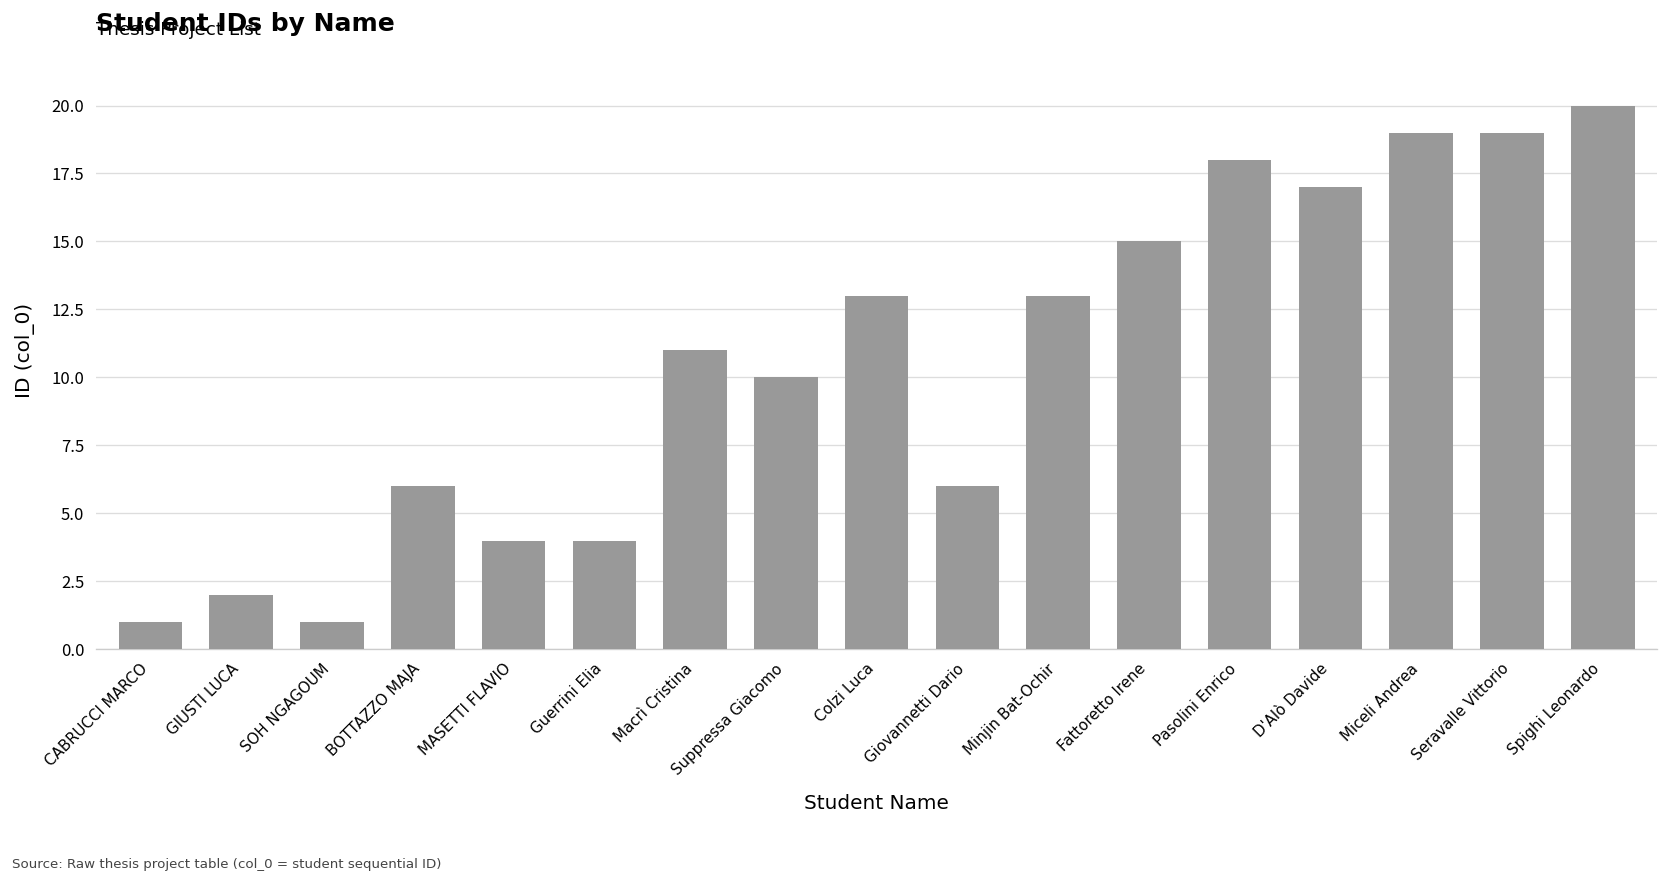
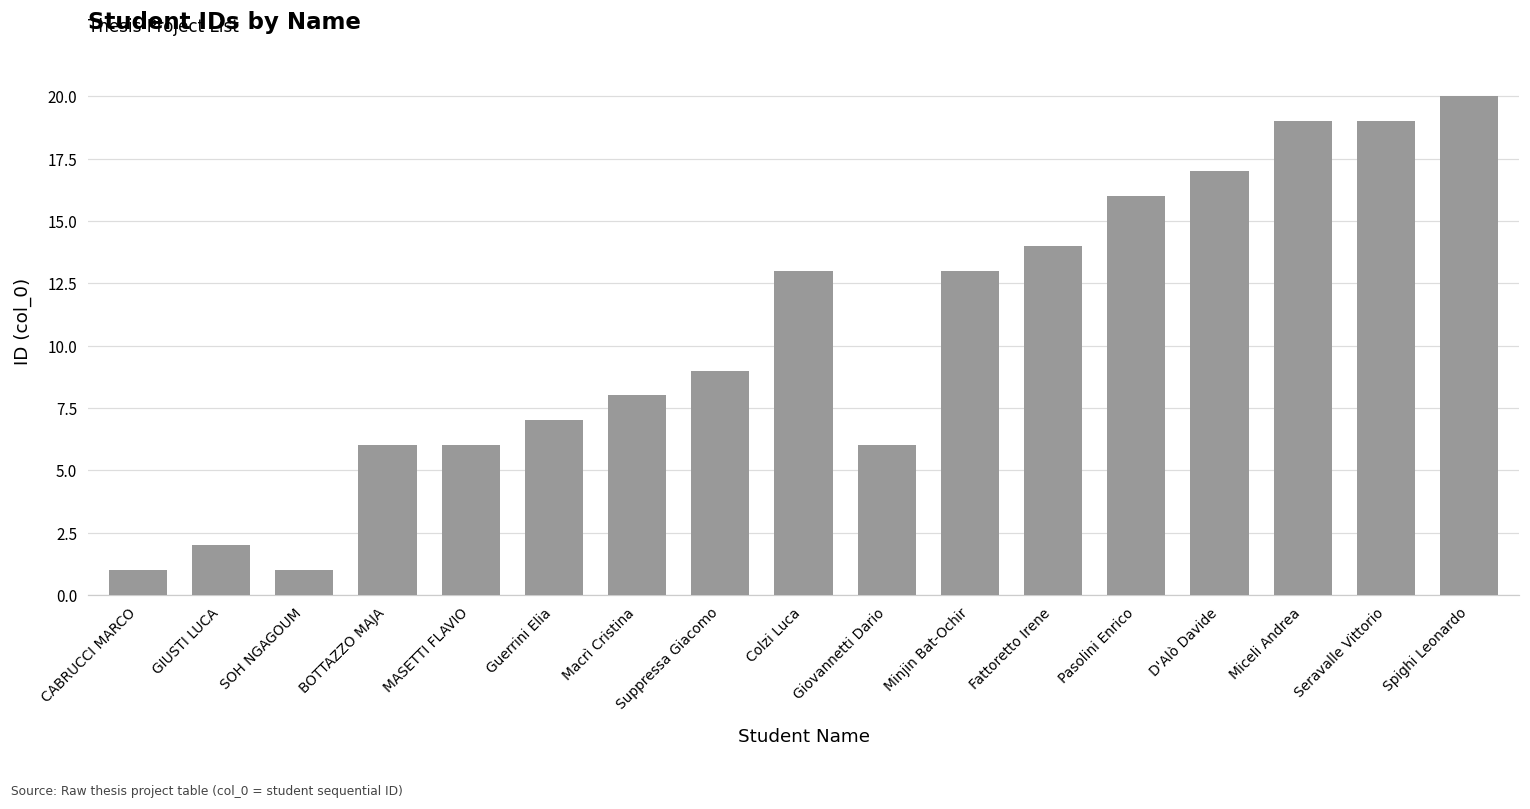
  {
    "CABRUCCI MARCO": 1,
    "GIUSTI LUCA": 2,
    "SOH NGAGOUM": 1,
    "BOTTAZZO MAJA": 6,
-   "MASETTI FLAVIO": 4,
-   "Guerrini Elia": 4,
-   "Macrì Cristina": 11,
-   "Suppressa Giacomo": 10,
+   "MASETTI FLAVIO": 6,
+   "Guerrini Elia": 7,
+   "Macrì Cristina": 8,
+   "Suppressa Giacomo": 9,
    "Colzi Luca": 13,
    "Giovannetti Dario": 6,
    "Minjin Bat-Ochir": 13,
-   "Fattoretto Irene": 15,
-   "Pasolini Enrico": 18,
+   "Fattoretto Irene": 14,
+   "Pasolini Enrico": 16,
    "D'Alò Davide": 17,
    "Miceli Andrea": 19,
    "Seravalle Vittorio": 19,
    "Spighi Leonardo": 20
  }
